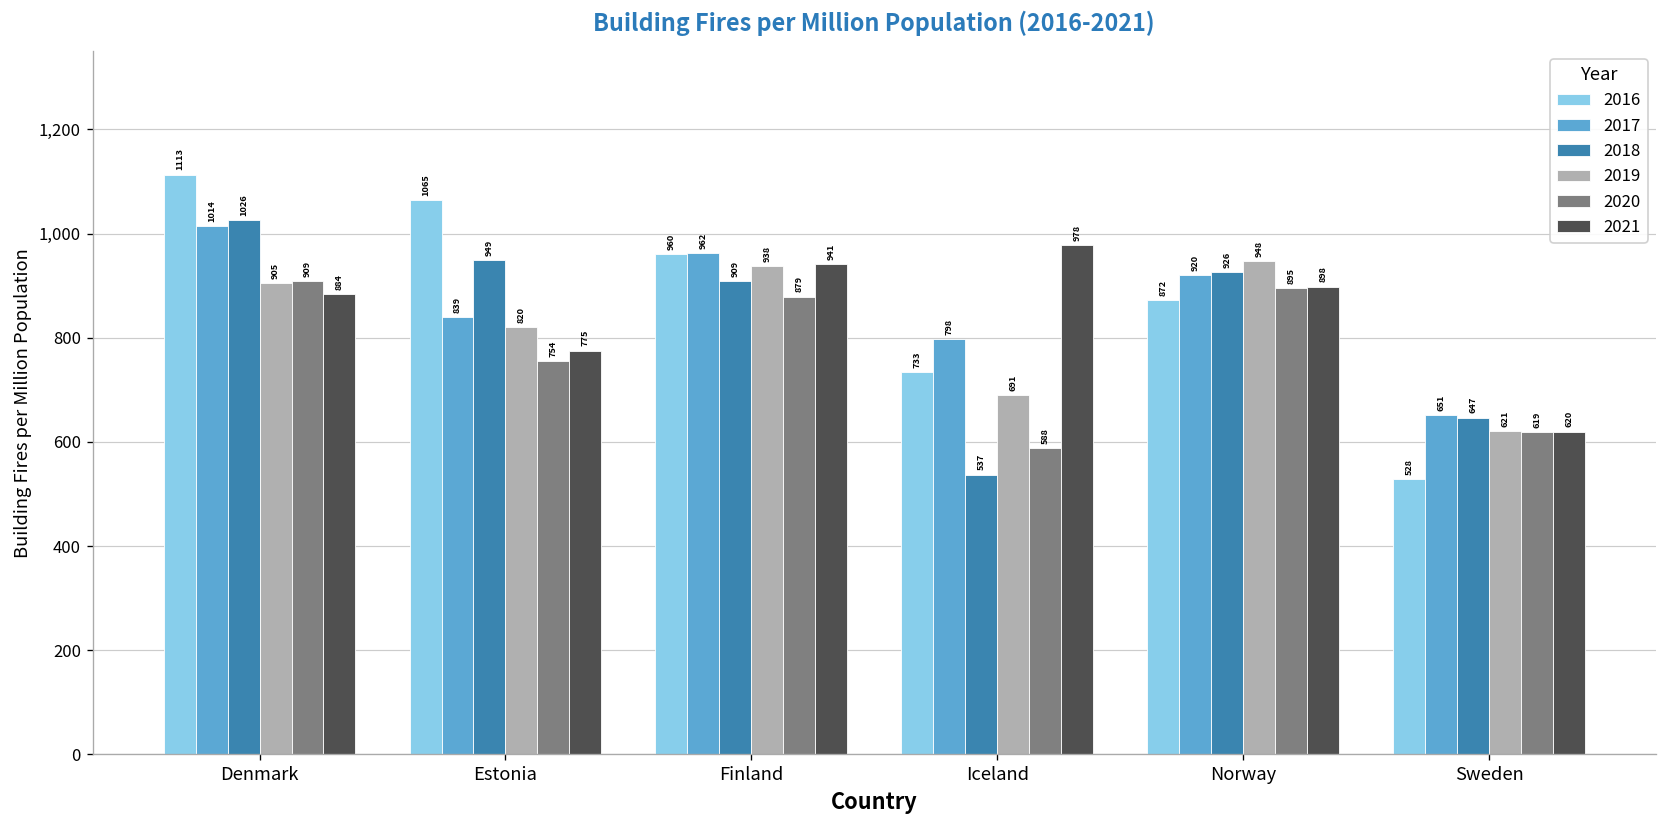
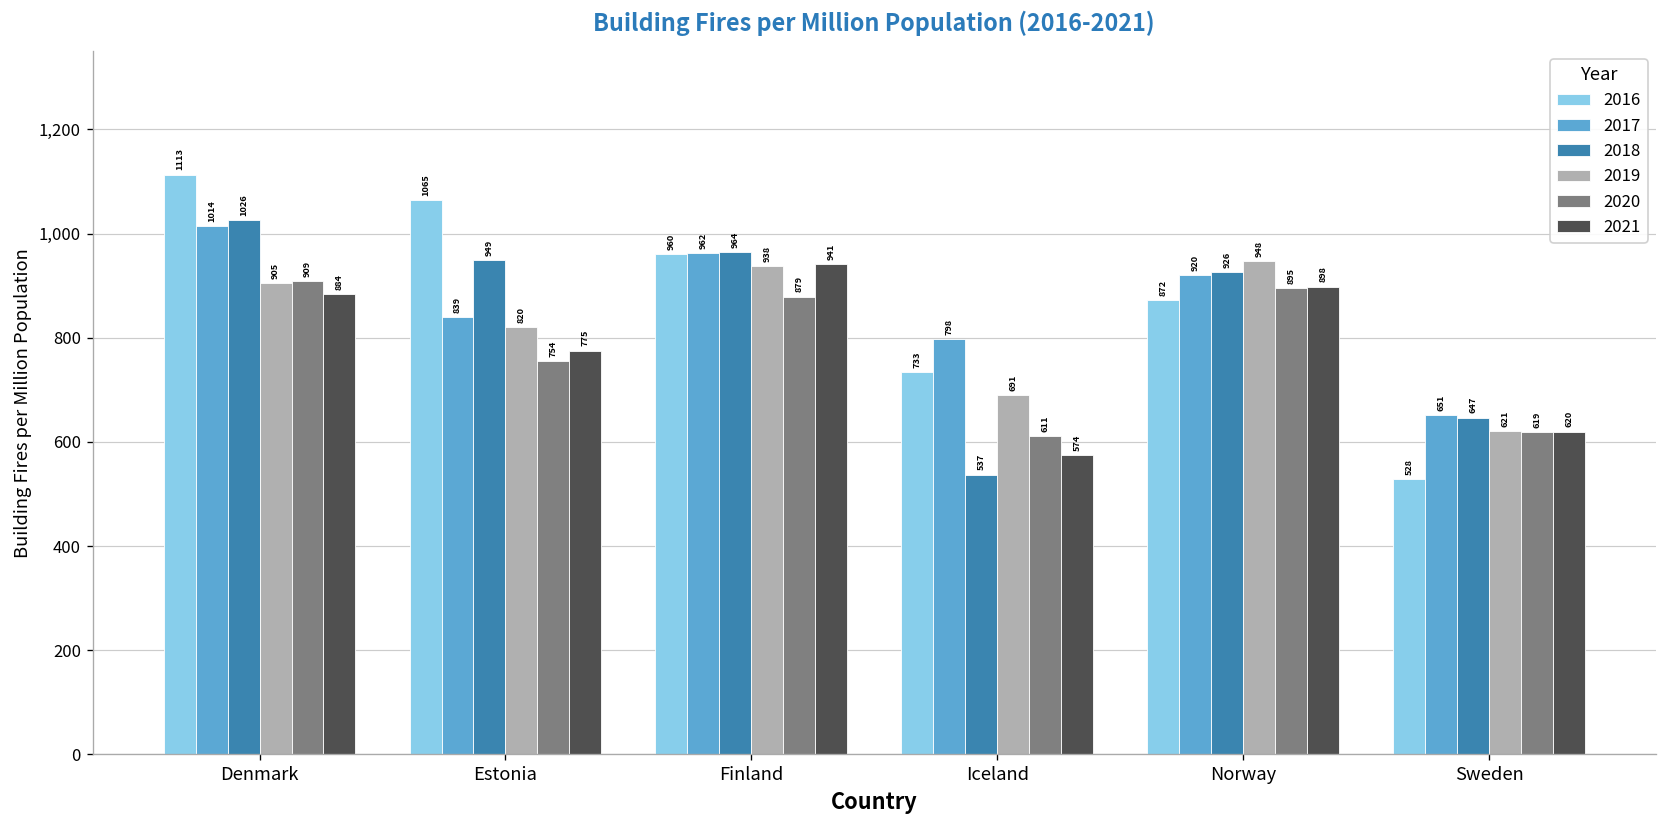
  {
    "2016": {
      "Denmark": 1113,
      "Estonia": 1065,
      "Finland": 960,
      "Iceland": 733,
      "Norway": 872,
      "Sweden": 528
    },
    "2017": {
      "Denmark": 1014,
      "Estonia": 839,
      "Finland": 962,
      "Iceland": 798,
      "Norway": 920,
      "Sweden": 651
    },
    "2018": {
      "Denmark": 1026,
      "Estonia": 949,
-     "Finland": 909,
+     "Finland": 964,
      "Iceland": 537,
      "Norway": 926,
      "Sweden": 647
    },
    "2019": {
      "Denmark": 905,
      "Estonia": 820,
      "Finland": 938,
      "Iceland": 691,
      "Norway": 948,
      "Sweden": 621
    },
    "2020": {
      "Denmark": 909,
      "Estonia": 754,
      "Finland": 879,
-     "Iceland": 588,
+     "Iceland": 611,
      "Norway": 895,
      "Sweden": 619
    },
    "2021": {
      "Denmark": 884,
      "Estonia": 775,
      "Finland": 941,
-     "Iceland": 978,
+     "Iceland": 574,
      "Norway": 898,
      "Sweden": 620
    }
  }
